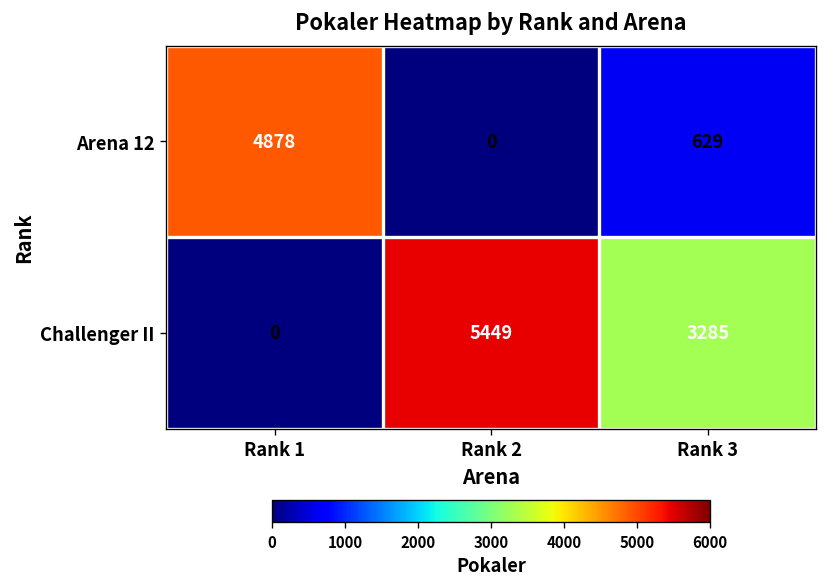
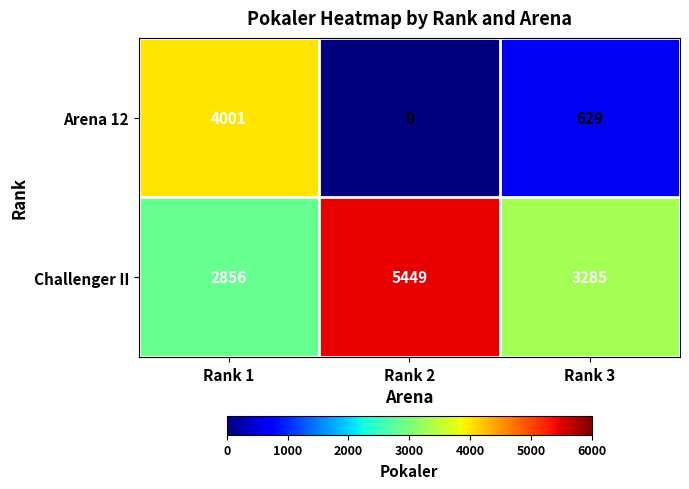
  {
    "Arena 12": {
-     "Rank 1": 4878,
+     "Rank 1": 4001,
      "Rank 2": 0,
      "Rank 3": 629
    },
    "Challenger II": {
-     "Rank 1": 0,
+     "Rank 1": 2856,
      "Rank 2": 5449,
      "Rank 3": 3285
    }
  }
